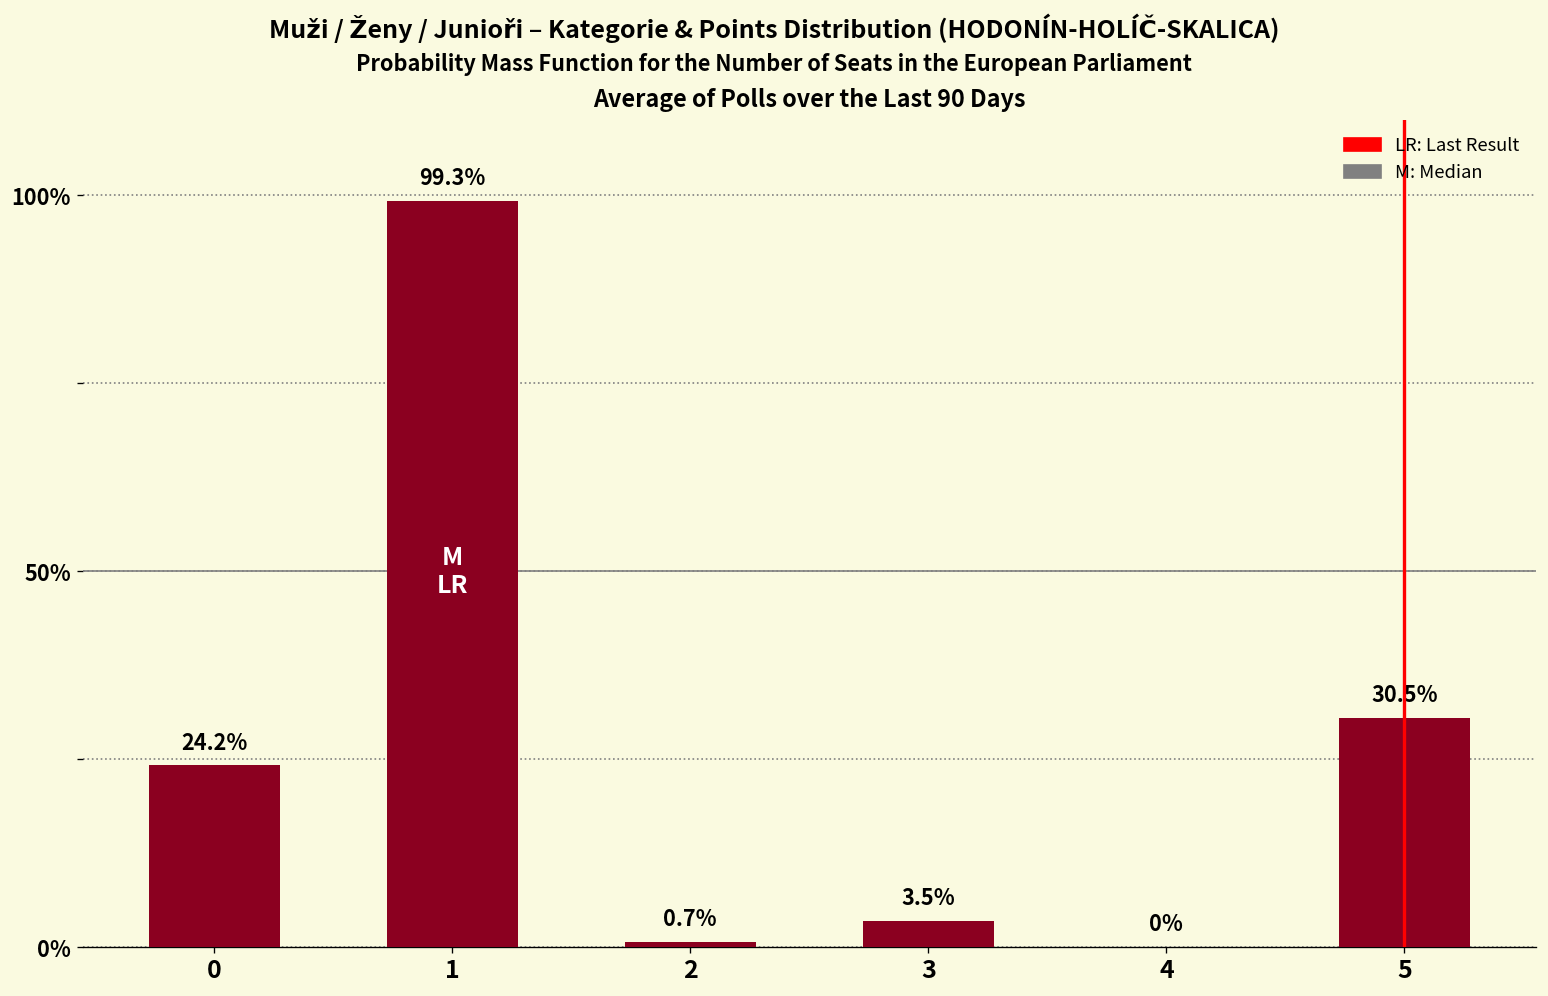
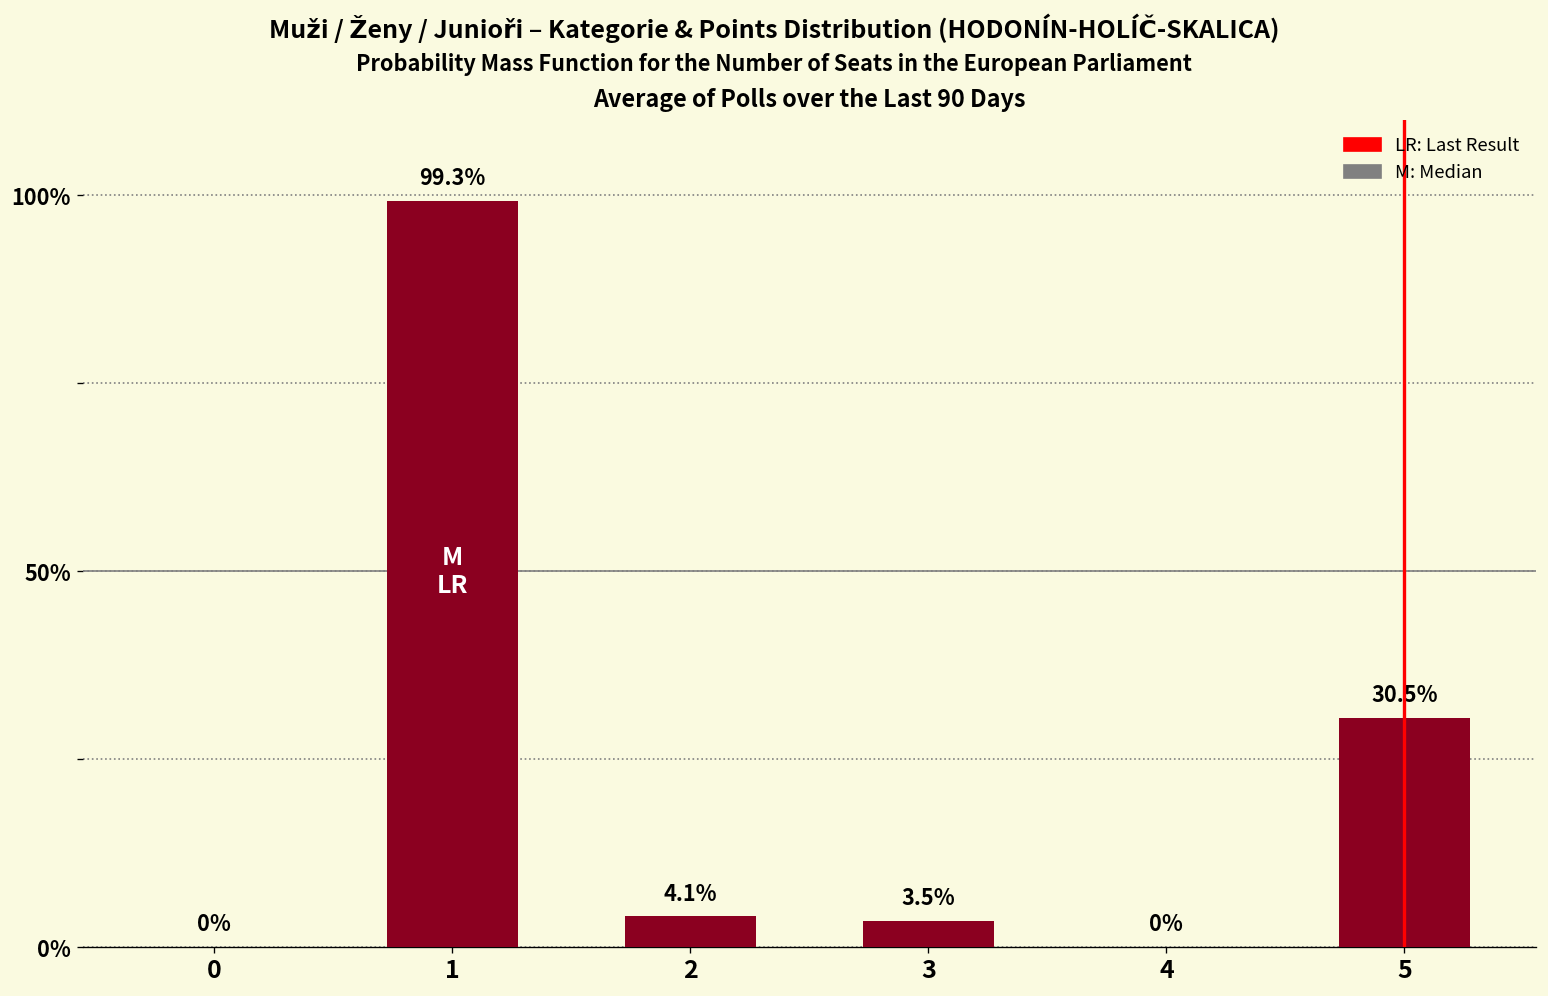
  {
-   "0": "24.2%",
+   "0": "0%",
    "1": "99.3%",
-   "2": "0.7%",
+   "2": "4.1%",
    "3": "3.5%",
    "4": "0%",
    "5": "30.5%"
  }
